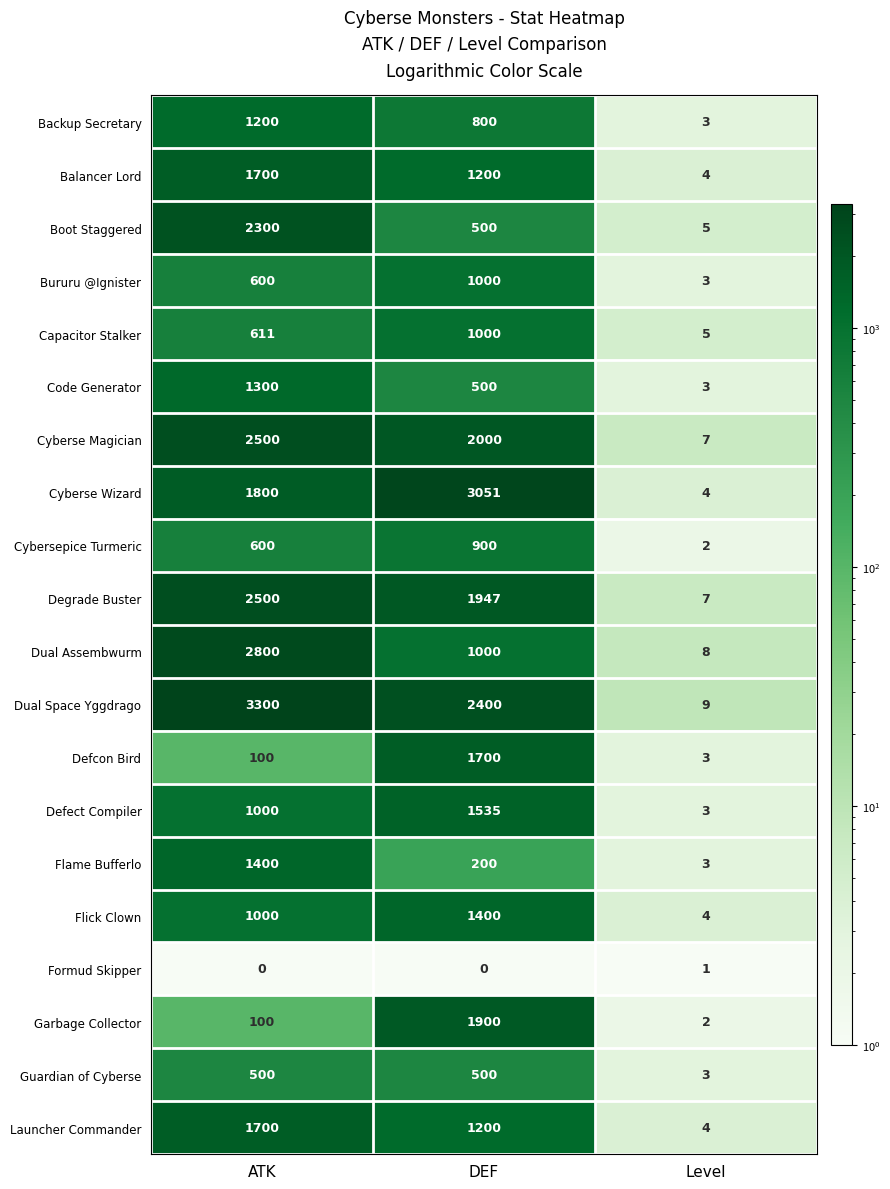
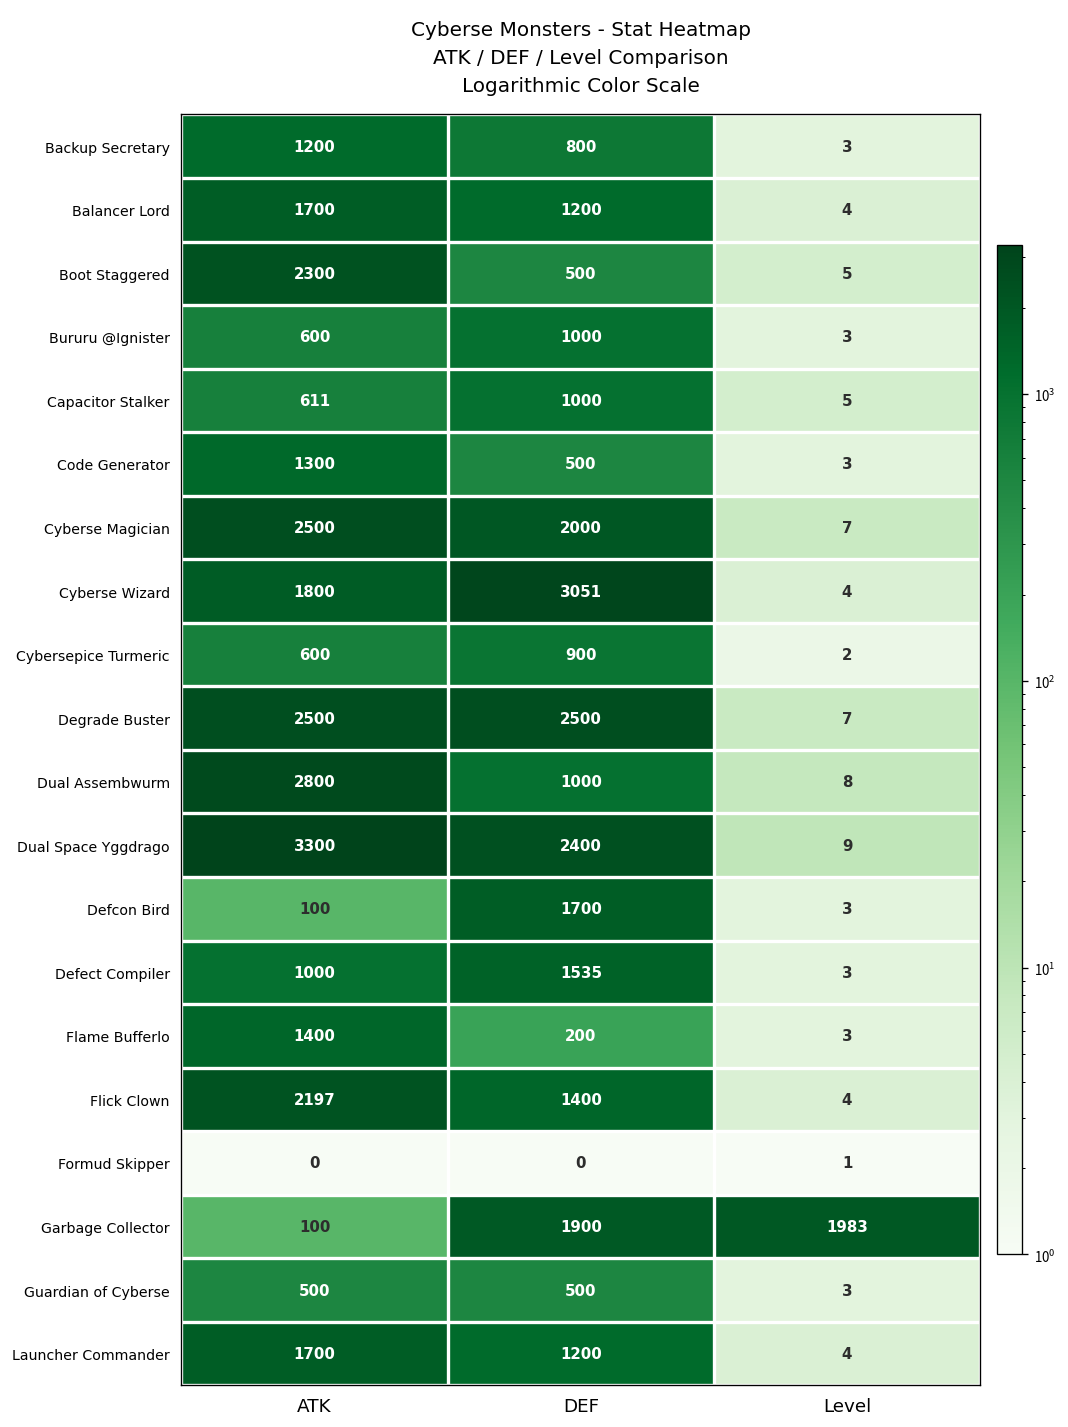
  {
    "Backup Secretary": {
      "ATK": 1200,
      "DEF": 800,
      "Level": 3
    },
    "Balancer Lord": {
      "ATK": 1700,
      "DEF": 1200,
      "Level": 4
    },
    "Boot Staggered": {
      "ATK": 2300,
      "DEF": 500,
      "Level": 5
    },
    "Bururu @Ignister": {
      "ATK": 600,
      "DEF": 1000,
      "Level": 3
    },
    "Capacitor Stalker": {
      "ATK": 611,
      "DEF": 1000,
      "Level": 5
    },
    "Code Generator": {
      "ATK": 1300,
      "DEF": 500,
      "Level": 3
    },
    "Cyberse Magician": {
      "ATK": 2500,
      "DEF": 2000,
      "Level": 7
    },
    "Cyberse Wizard": {
      "ATK": 1800,
      "DEF": 3051,
      "Level": 4
    },
    "Cybersepice Turmeric": {
      "ATK": 600,
      "DEF": 900,
      "Level": 2
    },
    "Degrade Buster": {
      "ATK": 2500,
-     "DEF": 1947,
+     "DEF": 2500,
      "Level": 7
    },
    "Dual Assembwurm": {
      "ATK": 2800,
      "DEF": 1000,
      "Level": 8
    },
    "Dual Space Yggdrago": {
      "ATK": 3300,
      "DEF": 2400,
      "Level": 9
    },
    "Defcon Bird": {
      "ATK": 100,
      "DEF": 1700,
      "Level": 3
    },
    "Defect Compiler": {
      "ATK": 1000,
      "DEF": 1535,
      "Level": 3
    },
    "Flame Bufferlo": {
      "ATK": 1400,
      "DEF": 200,
      "Level": 3
    },
    "Flick Clown": {
-     "ATK": 1000,
+     "ATK": 2197,
      "DEF": 1400,
      "Level": 4
    },
    "Formud Skipper": {
      "ATK": 0,
      "DEF": 0,
      "Level": 1
    },
    "Garbage Collector": {
      "ATK": 100,
      "DEF": 1900,
-     "Level": 2
+     "Level": 1983
    },
    "Guardian of Cyberse": {
      "ATK": 500,
      "DEF": 500,
      "Level": 3
    },
    "Launcher Commander": {
      "ATK": 1700,
      "DEF": 1200,
      "Level": 4
    }
  }
